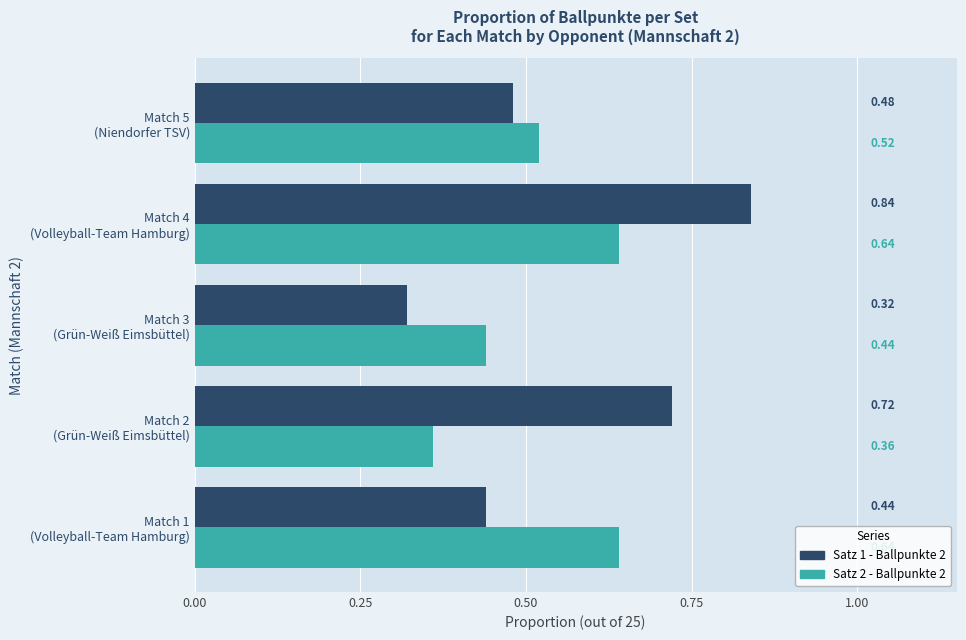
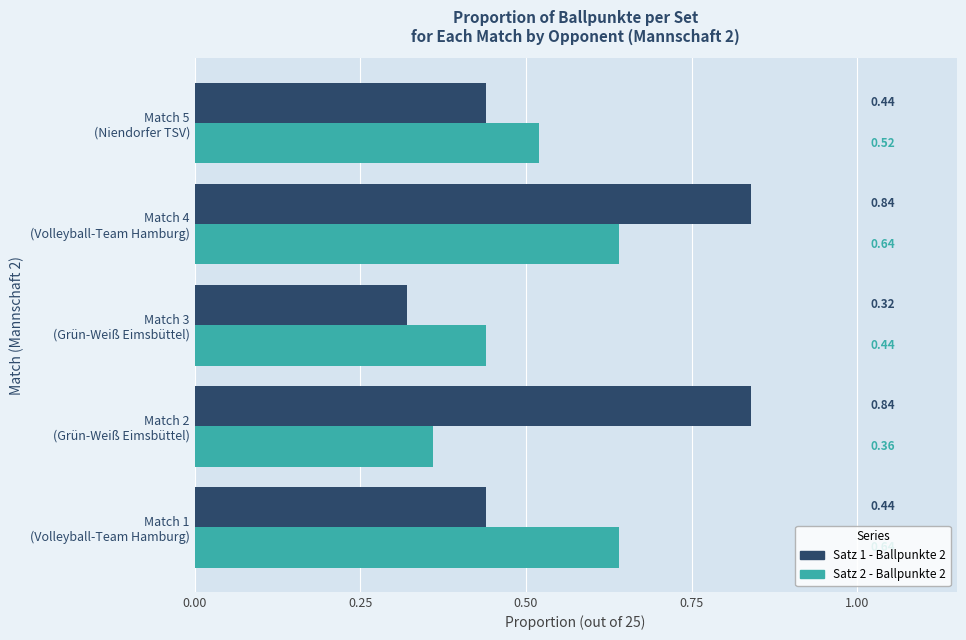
  {
    "Satz 1 - Ballpunkte 2": {
-     "Match 5 (Niendorfer TSV)": 0.48,
-     "Match 2 (Grün-Weiß Eimsbüttel)": 0.72
+     "Match 5 (Niendorfer TSV)": 0.44,
+     "Match 2 (Grün-Weiß Eimsbüttel)": 0.84
    },
    "Satz 2 - Ballpunkte 2": {
      "Match 5 (Niendorfer TSV)": 0.52,
      "Match 4 (Volleyball-Team Hamburg)": 0.64,
      "Match 3 (Grün-Weiß Eimsbüttel)": 0.44,
      "Match 2 (Grün-Weiß Eimsbüttel)": 0.36,
      "Match 1 (Volleyball-Team Hamburg)": 0.64
    }
  }
